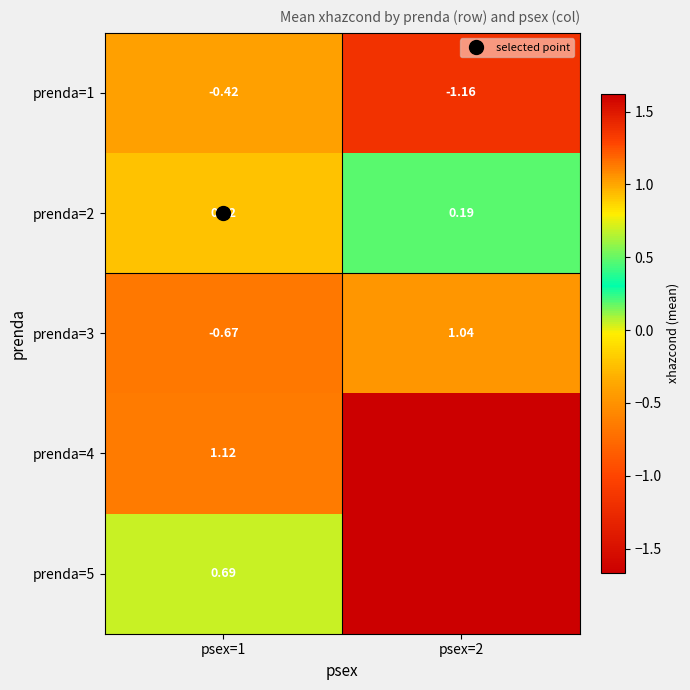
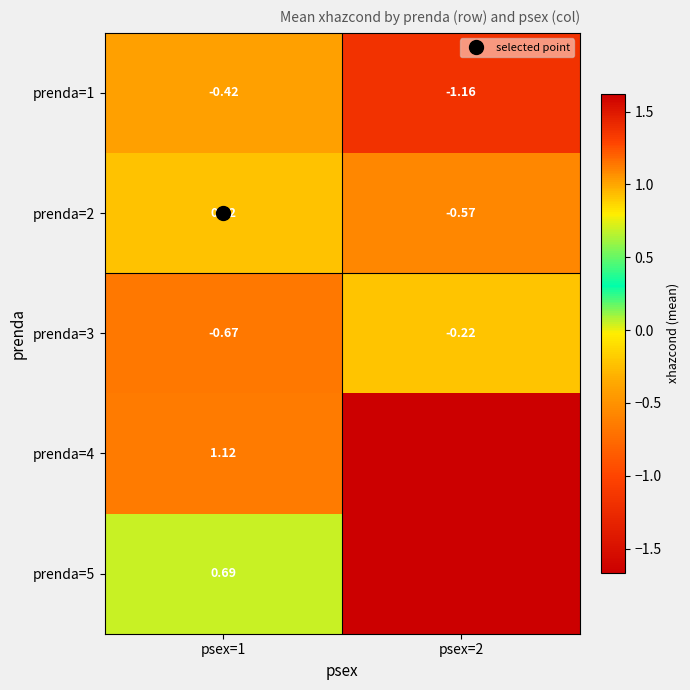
  {
    "prenda=1": {
      "psex=1": -0.42,
      "psex=2": -1.16
    },
    "prenda=2": {
-     "psex=2": 0.19
+     "psex=2": -0.57
    },
    "prenda=3": {
      "psex=1": -0.67,
-     "psex=2": 1.04
+     "psex=2": -0.22
    },
    "prenda=4": {
      "psex=1": 1.12
    },
    "prenda=5": {
      "psex=1": 0.69
    }
  }
